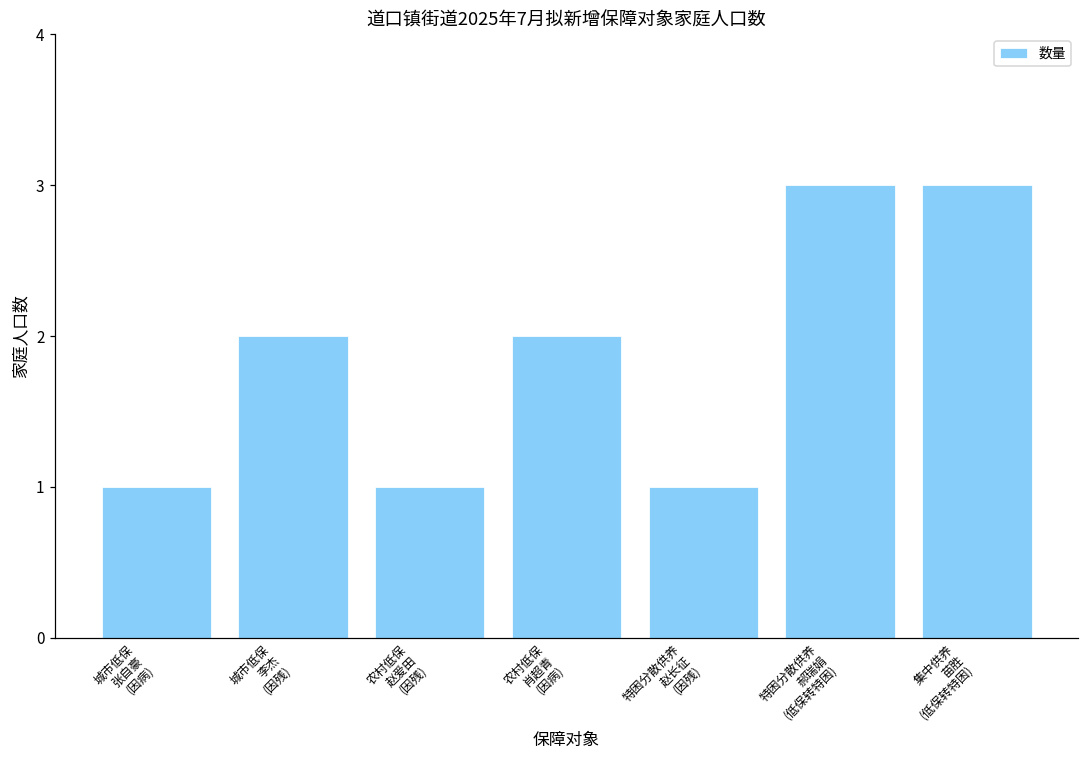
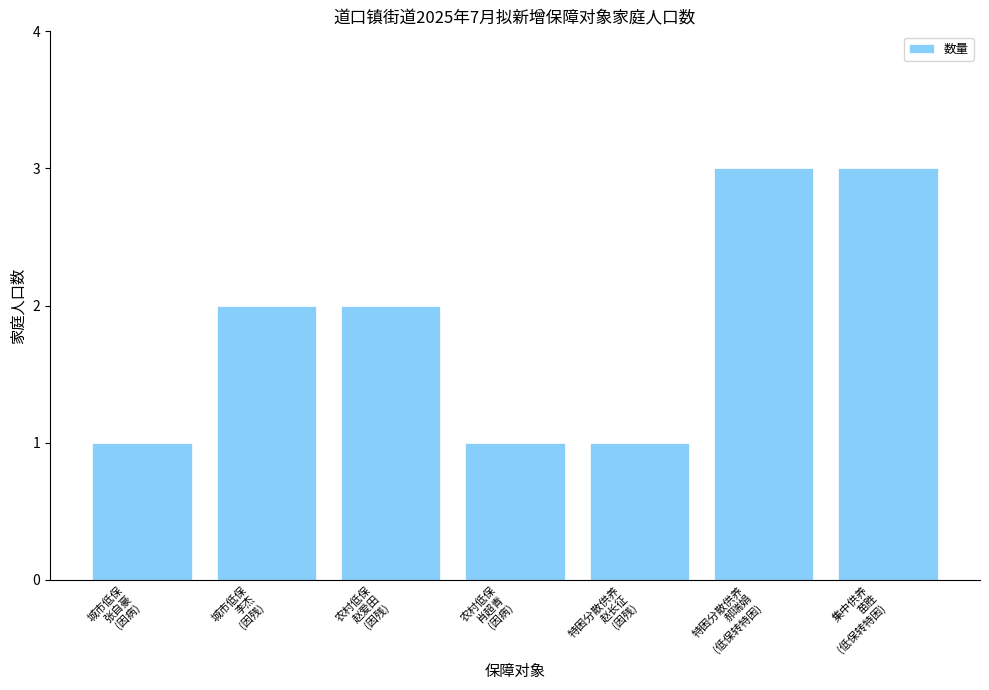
  {
    "城市低保 张自豪 (因病)": 1,
    "城市低保 李杰 (因残)": 2,
-   "农村低保 赵爱田 (因残)": 1,
-   "农村低保 肖超青 (因病)": 2,
+   "农村低保 赵爱田 (因残)": 2,
+   "农村低保 肖超青 (因病)": 1,
    "特困分散供养 赵长征 (因残)": 1,
    "特困分散供养 郝瑞娟 (低保转特困)": 3,
    "集中供养 苗胜 (低保转特困)": 3
  }
